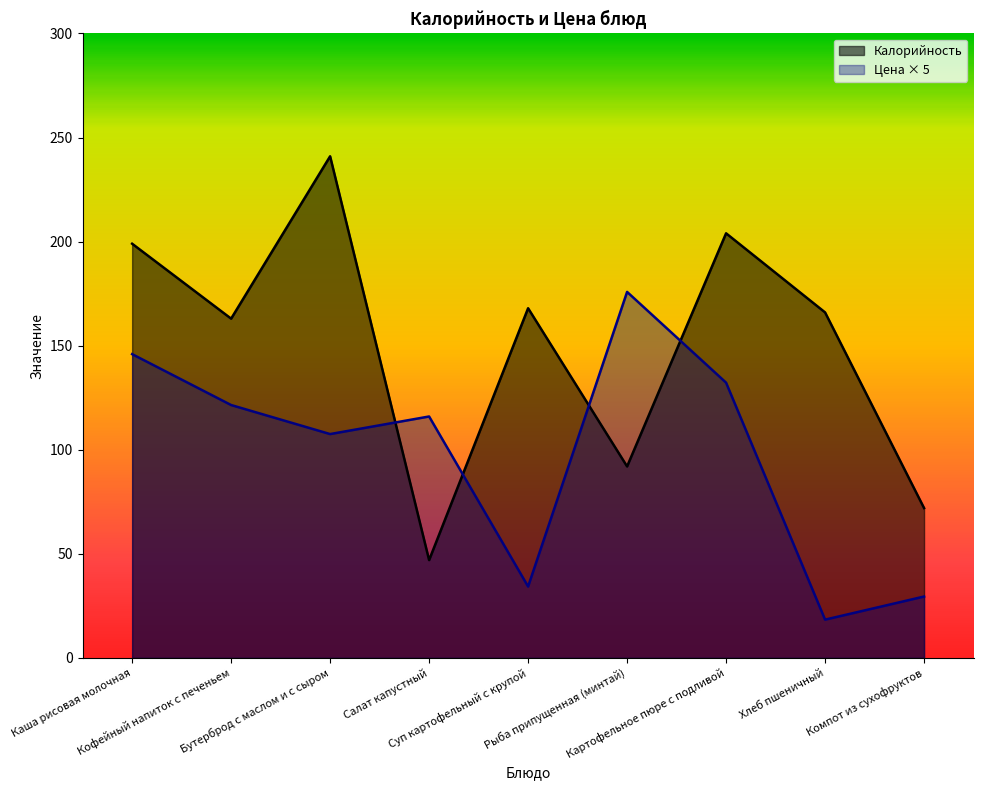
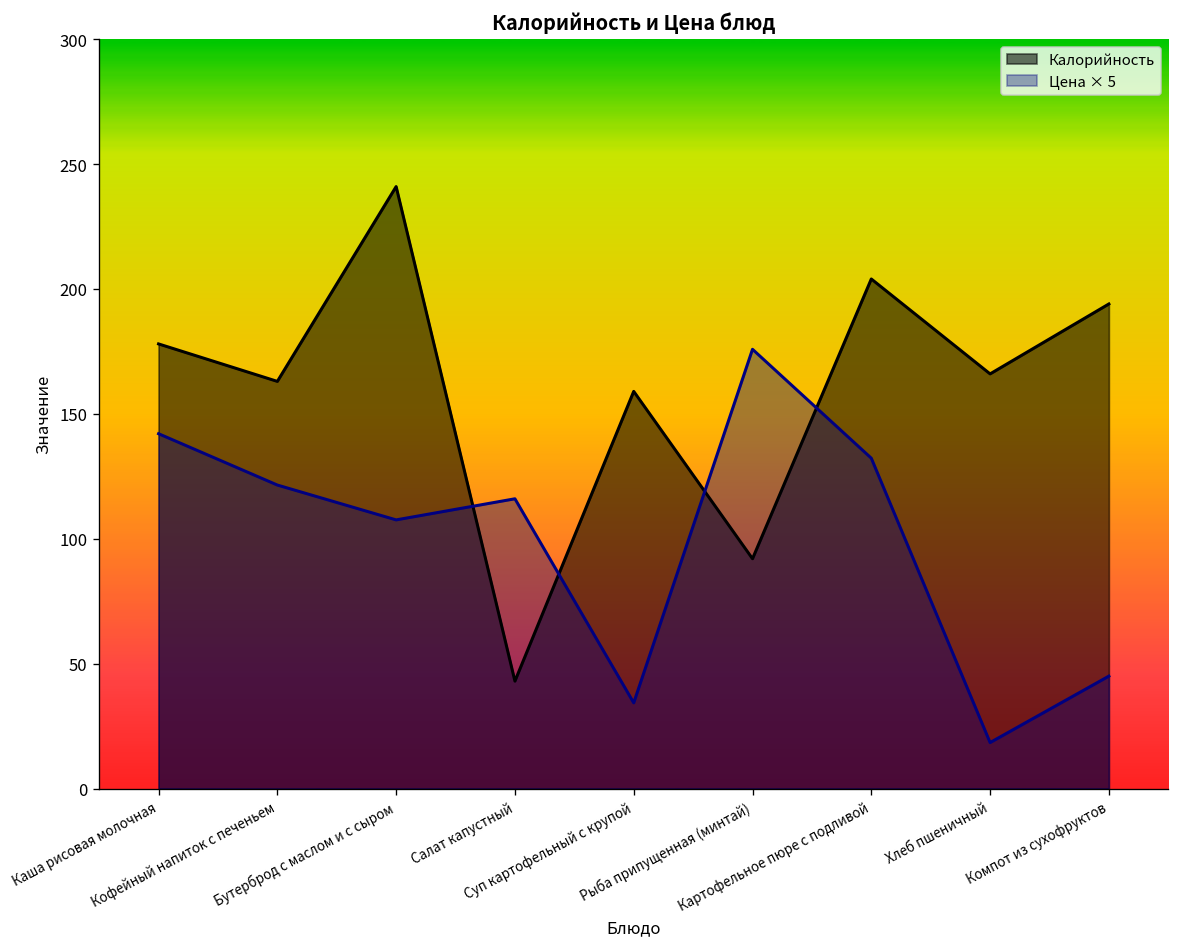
  {
    "Калорийность": {
-     "Каша рисовая молочная": 199,
+     "Каша рисовая молочная": 178,
      "Кофейный напиток с печеньем": 163,
      "Бутерброд с маслом и с сыром": 241,
-     "Салат капустный": 47,
-     "Суп картофельный с крупой": 168,
+     "Салат капустный": 43,
+     "Суп картофельный с крупой": 159,
      "Рыба припущенная (минтай)": 92,
      "Картофельное пюре с подливой": 204,
      "Хлеб пшеничный": 166,
-     "Компот из сухофруктов": 72
+     "Компот из сухофруктов": 194
    },
    "Цена × 5": {
-     "Каша рисовая молочная": 146,
+     "Каша рисовая молочная": 142,
      "Кофейный напиток с печеньем": 122,
      "Бутерброд с маслом и с сыром": 108,
      "Салат капустный": 116,
      "Суп картофельный с крупой": 34,
      "Рыба припущенная (минтай)": 176,
      "Картофельное пюре с подливой": 132,
      "Хлеб пшеничный": 18,
-     "Компот из сухофруктов": 30
+     "Компот из сухофруктов": 45
    }
  }
